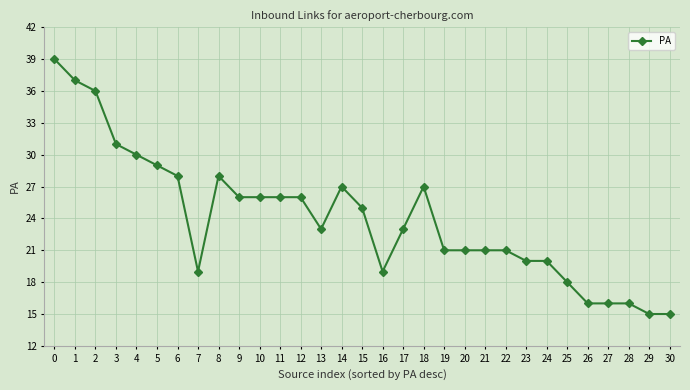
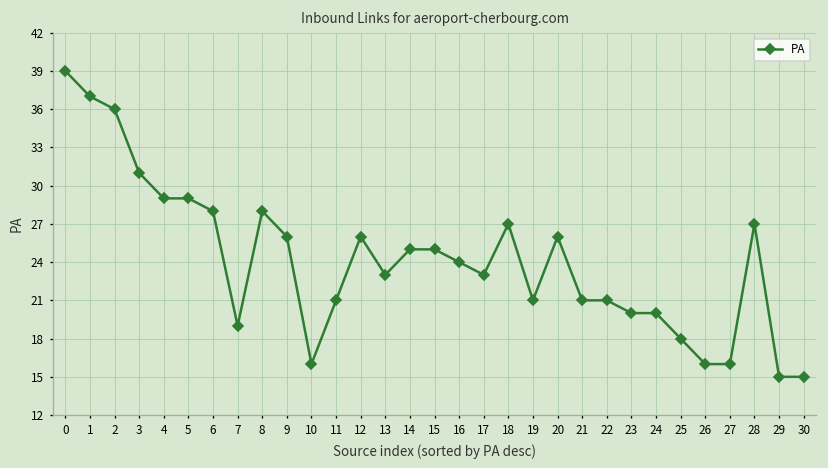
  {
    "0": 39,
    "1": 37,
    "2": 36,
    "3": 31,
-   "4": 30,
+   "4": 29,
    "5": 29,
    "6": 28,
    "7": 19,
    "8": 28,
    "9": 26,
-   "10": 26,
-   "11": 26,
+   "10": 16,
+   "11": 21,
    "12": 26,
    "13": 23,
-   "14": 27,
+   "14": 25,
    "15": 25,
-   "16": 19,
+   "16": 24,
    "17": 23,
    "18": 27,
    "19": 21,
-   "20": 21,
+   "20": 26,
    "21": 21,
    "22": 21,
    "23": 20,
    "24": 20,
    "25": 18,
    "26": 16,
    "27": 16,
-   "28": 16,
+   "28": 27,
    "29": 15,
    "30": 15
  }
